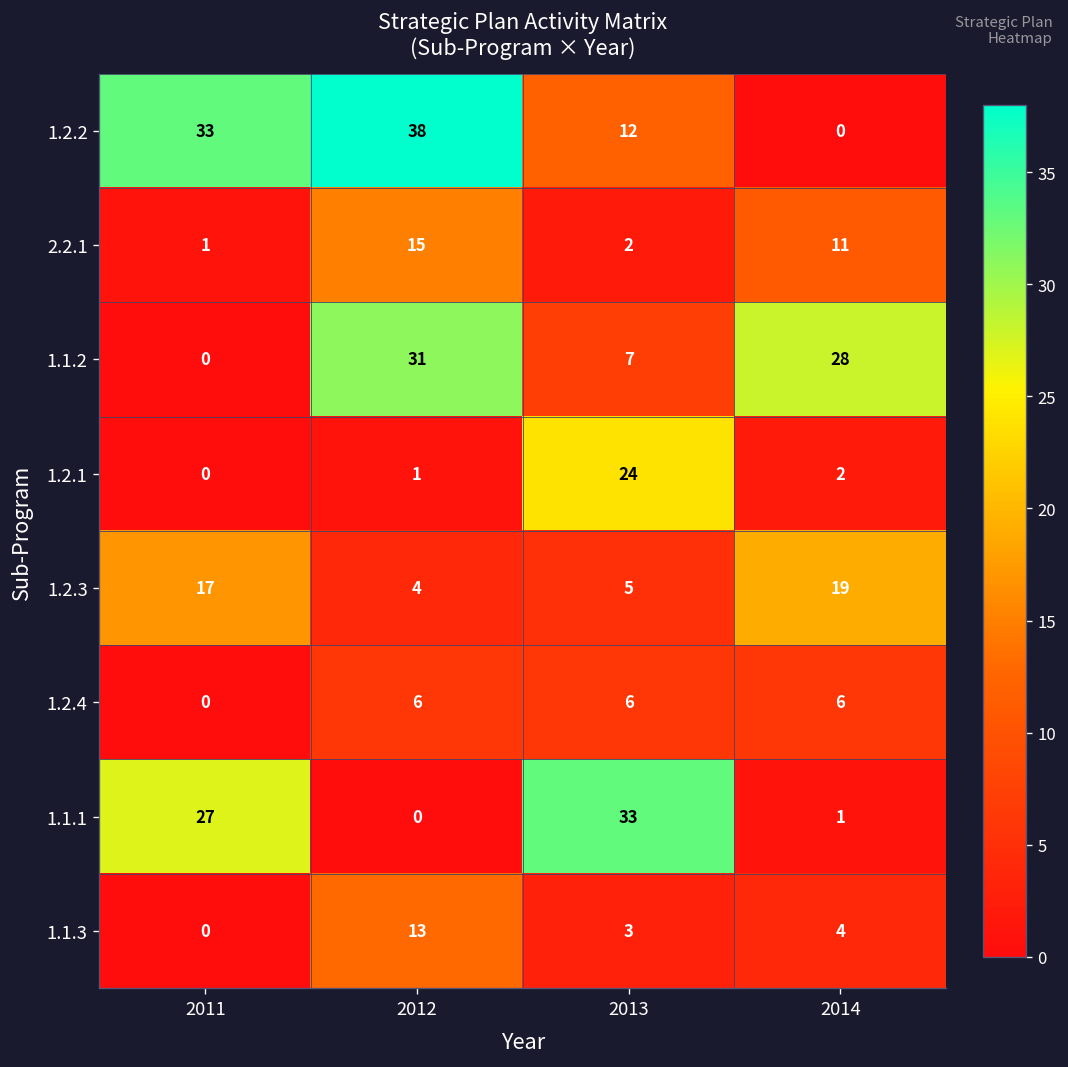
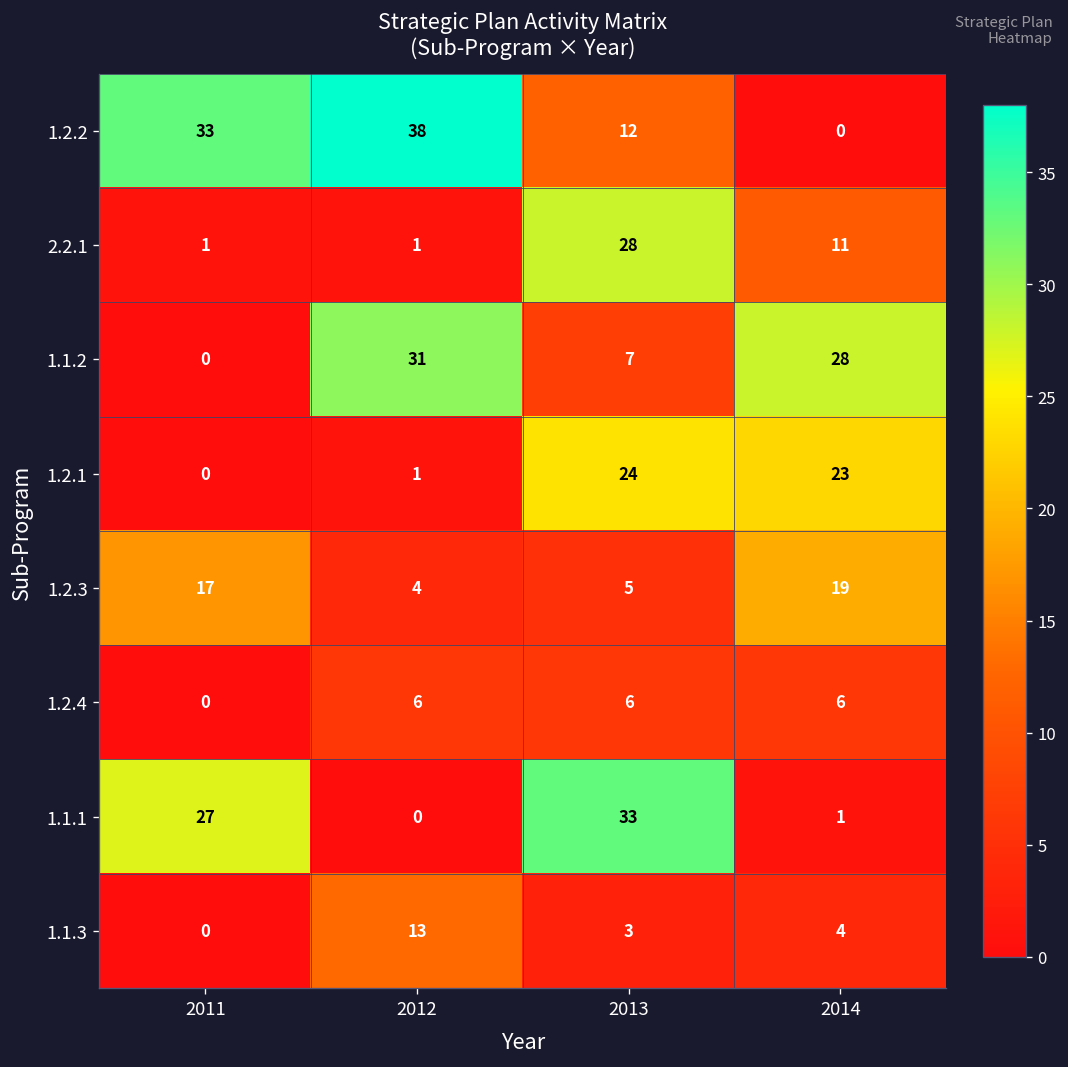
  {
    "1.2.2": {
      "2011": 33,
      "2012": 38,
      "2013": 12,
      "2014": 0
    },
    "2.2.1": {
      "2011": 1,
-     "2012": 15,
-     "2013": 2,
+     "2012": 1,
+     "2013": 28,
      "2014": 11
    },
    "1.1.2": {
      "2011": 0,
      "2012": 31,
      "2013": 7,
      "2014": 28
    },
    "1.2.1": {
      "2011": 0,
      "2012": 1,
      "2013": 24,
-     "2014": 2
+     "2014": 23
    },
    "1.2.3": {
      "2011": 17,
      "2012": 4,
      "2013": 5,
      "2014": 19
    },
    "1.2.4": {
      "2011": 0,
      "2012": 6,
      "2013": 6,
      "2014": 6
    },
    "1.1.1": {
      "2011": 27,
      "2012": 0,
      "2013": 33,
      "2014": 1
    },
    "1.1.3": {
      "2011": 0,
      "2012": 13,
      "2013": 3,
      "2014": 4
    }
  }
